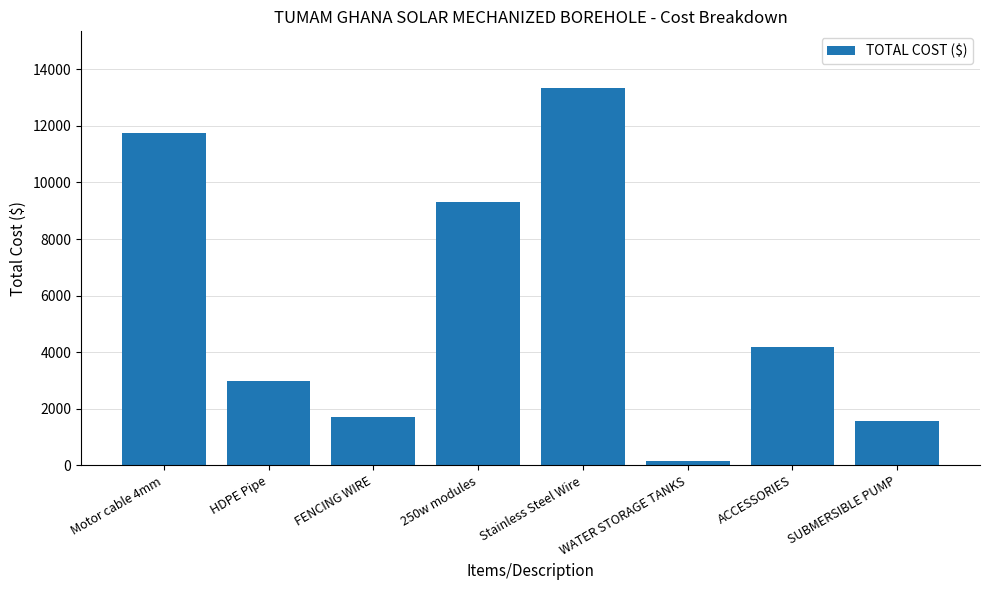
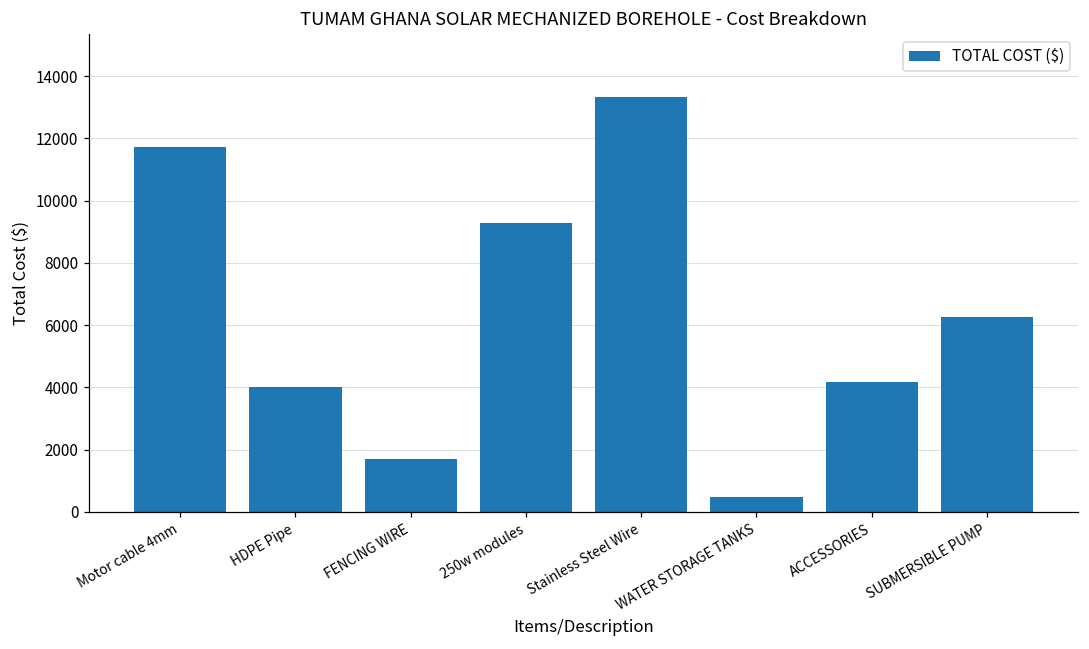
  {
    "Motor cable 4mm": 11700,
-   "HDPE Pipe": 3000,
+   "HDPE Pipe": 4000,
    "FENCING WIRE": 1700,
    "250w modules": 9300,
    "Stainless Steel Wire": 13300,
-   "WATER STORAGE TANKS": 100,
+   "WATER STORAGE TANKS": 500,
    "ACCESSORIES": 4200,
-   "SUBMERSIBLE PUMP": 1600
+   "SUBMERSIBLE PUMP": 6300
  }
